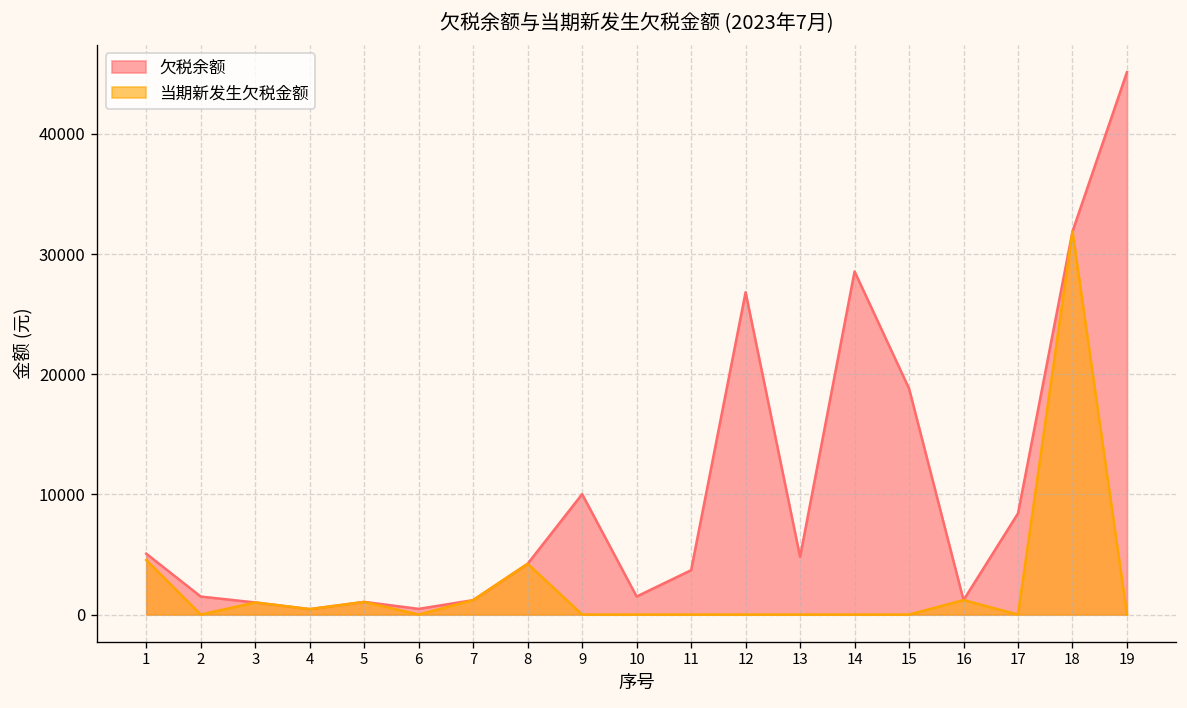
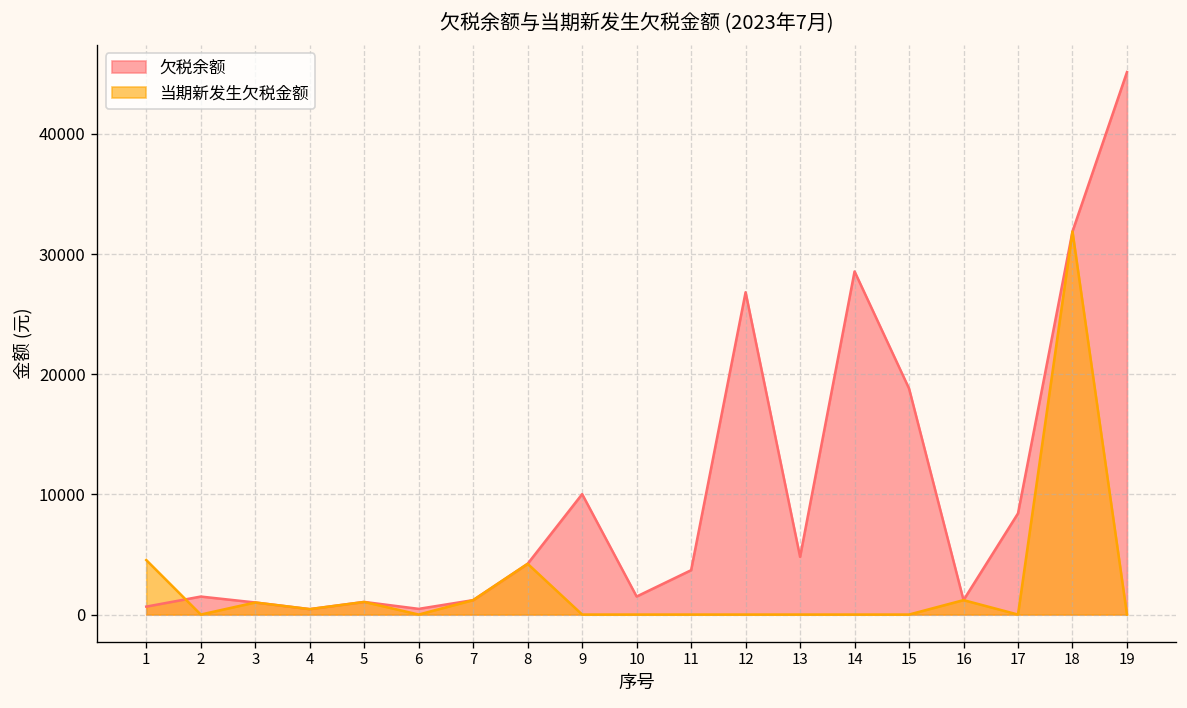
  {
    "欠税余额": {
-     "1": 5100,
+     "1": 700,
      "2": 1500,
      "6": 500,
      "9": 10000,
      "10": 1500,
      "11": 3700,
      "12": 26800,
      "13": 4800,
      "14": 28600,
      "15": 18800,
      "17": 8400,
      "19": 45100
    },
    "当期新发生欠税金额": {
      "1": 4500,
      "2": 0,
      "6": 0,
      "9": 0,
      "10": 0,
      "11": 0,
      "12": 0,
      "13": 0,
      "14": 0,
      "15": 0,
      "17": 0,
      "19": 0
    }
  }
